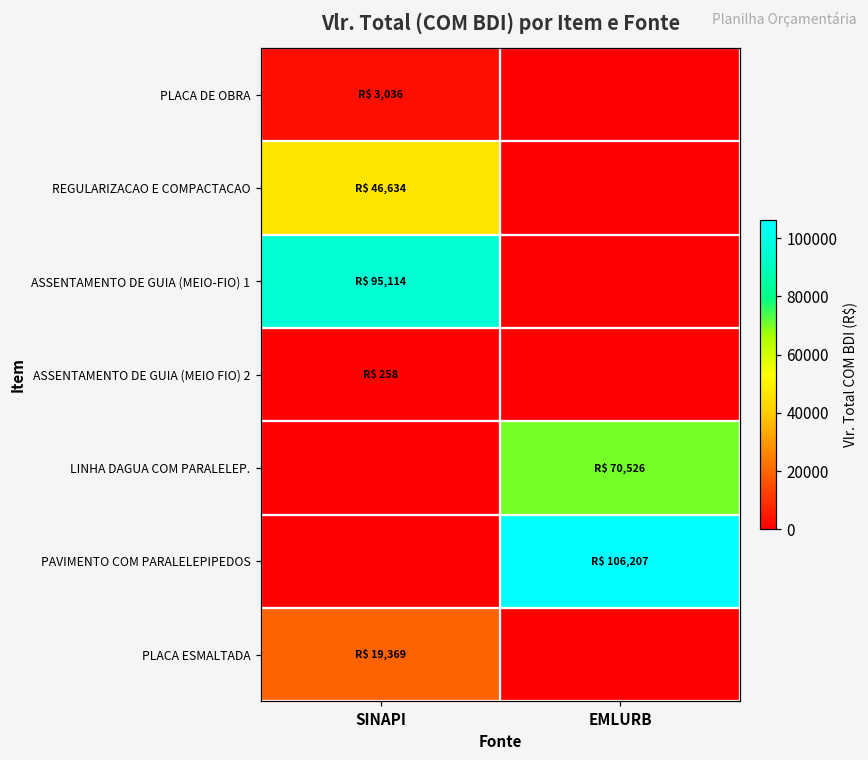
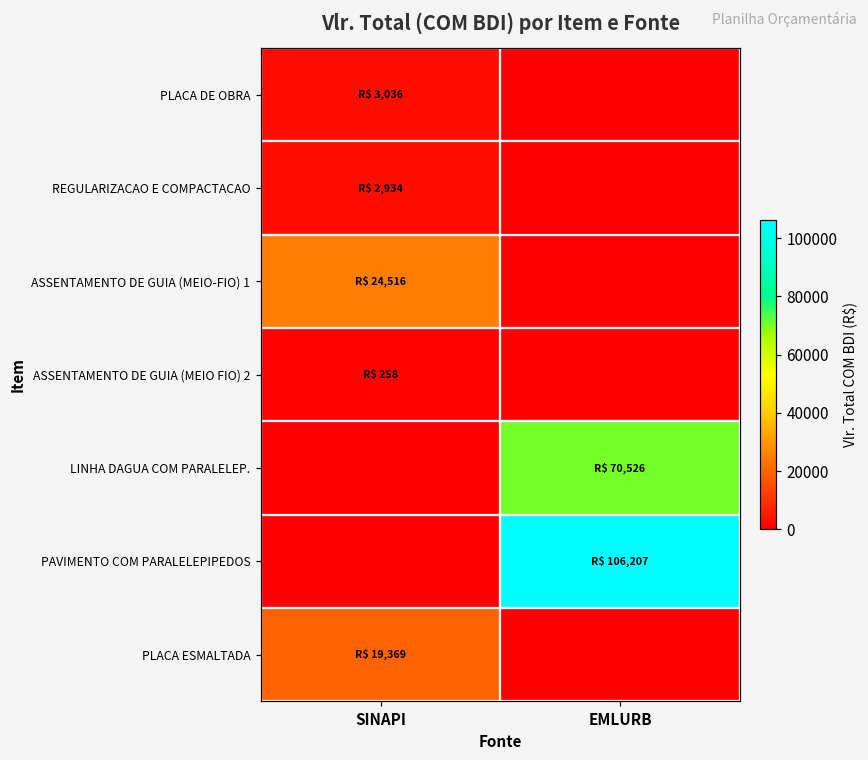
  {
    "PLACA DE OBRA": {
      "SINAPI": "3,036"
    },
    "REGULARIZACAO E COMPACTACAO": {
-     "SINAPI": "46,634"
+     "SINAPI": "2,934"
    },
    "ASSENTAMENTO DE GUIA (MEIO-FIO) 1": {
-     "SINAPI": "95,114"
+     "SINAPI": "24,516"
    },
    "ASSENTAMENTO DE GUIA (MEIO FIO) 2": {
      "SINAPI": "258"
    },
    "LINHA DAGUA COM PARALELEP.": {
      "EMLURB": "70,526"
    },
    "PAVIMENTO COM PARALELEPIPEDOS": {
      "EMLURB": "106,207"
    },
    "PLACA ESMALTADA": {
      "SINAPI": "19,369"
    }
  }
